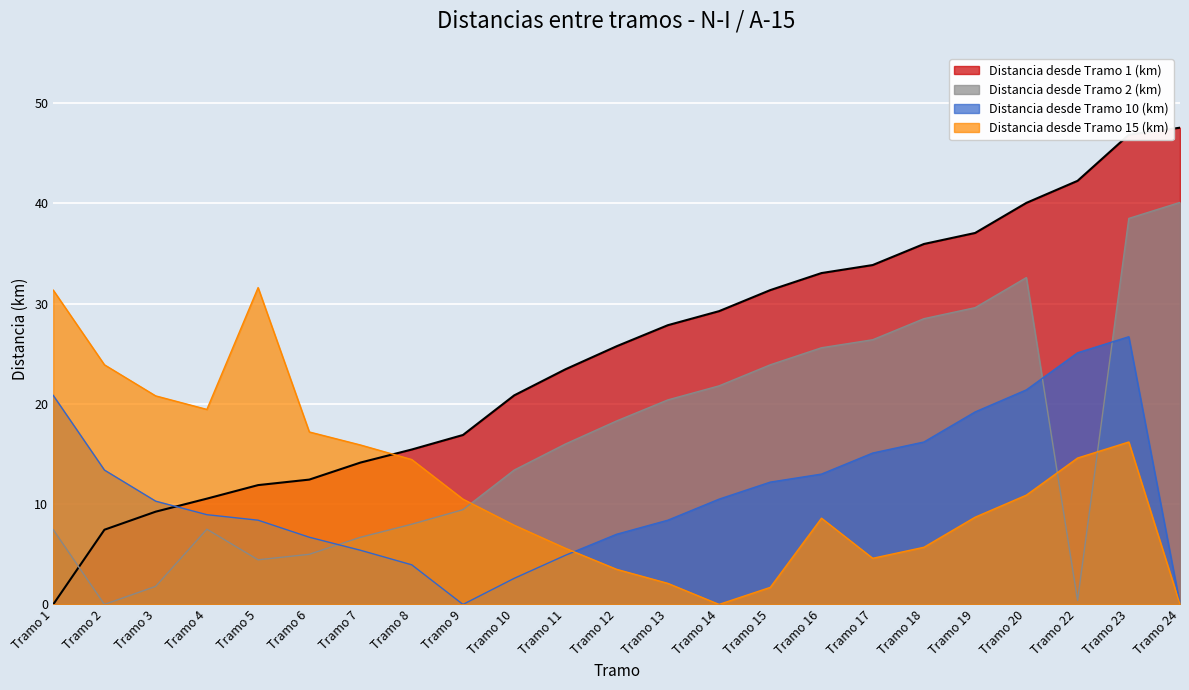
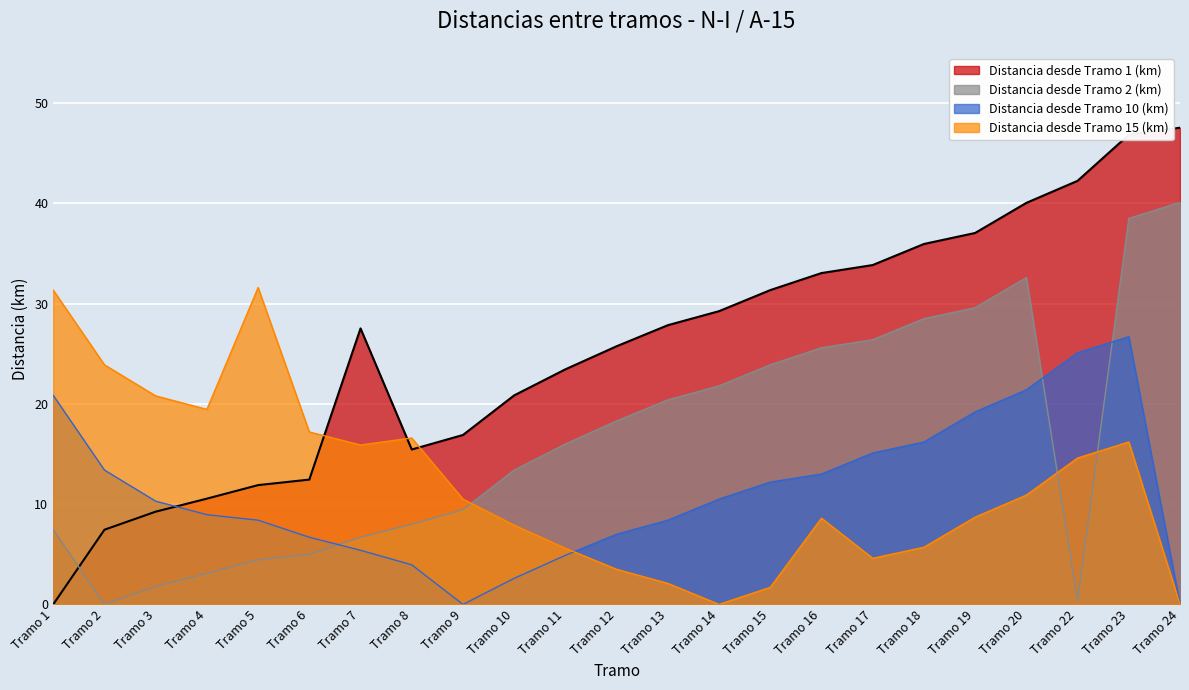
  {
    "Distancia desde Tramo 1 (km)": {
      "Tramo 1": 0.0,
      "Tramo 2": 7.5,
      "Tramo 3": 9.3,
      "Tramo 4": 10.6,
      "Tramo 5": 11.9,
      "Tramo 6": 12.5,
-     "Tramo 7": 14.2,
+     "Tramo 7": 27.5,
      "Tramo 8": 15.5,
      "Tramo 9": 16.9,
      "Tramo 10": 20.9,
      "Tramo 11": 23.5,
      "Tramo 12": 25.8,
      "Tramo 13": 27.9,
      "Tramo 14": 29.3,
      "Tramo 15": 31.4,
      "Tramo 16": 33.1,
      "Tramo 17": 33.9,
      "Tramo 18": 36.0,
      "Tramo 19": 37.1,
      "Tramo 20": 40.1,
      "Tramo 22": 42.3,
      "Tramo 24": 47.6
    },
    "Distancia desde Tramo 2 (km)": {
      "Tramo 1": 7.5,
      "Tramo 2": 0.0,
      "Tramo 3": 1.8,
-     "Tramo 4": 7.5,
+     "Tramo 4": 3.1,
      "Tramo 5": 4.5,
      "Tramo 6": 5.0,
      "Tramo 7": 6.7,
      "Tramo 8": 8.0,
      "Tramo 9": 9.5,
      "Tramo 10": 13.4,
      "Tramo 11": 16.0,
      "Tramo 12": 18.3,
      "Tramo 13": 20.4,
      "Tramo 14": 21.8,
      "Tramo 15": 23.9,
      "Tramo 16": 25.6,
      "Tramo 17": 26.4,
      "Tramo 18": 28.5,
      "Tramo 19": 29.6,
      "Tramo 20": 32.6,
      "Tramo 22": 0.4,
      "Tramo 23": 38.5,
      "Tramo 24": 40.1
    },
    "Distancia desde Tramo 10 (km)": {
      "Tramo 1": 20.9,
      "Tramo 2": 13.4,
      "Tramo 3": 10.3,
      "Tramo 4": 9.0,
      "Tramo 5": 8.4,
      "Tramo 6": 6.7,
      "Tramo 7": 5.4,
      "Tramo 8": 4.0,
      "Tramo 9": 0.0,
      "Tramo 10": 2.6,
      "Tramo 11": 4.9,
      "Tramo 12": 7.0,
      "Tramo 13": 8.4,
      "Tramo 14": 10.5,
      "Tramo 15": 12.2,
      "Tramo 16": 13.0,
      "Tramo 17": 15.1,
      "Tramo 18": 16.2,
      "Tramo 19": 19.2,
      "Tramo 20": 21.4,
      "Tramo 22": 25.1,
      "Tramo 23": 26.7
    },
    "Distancia desde Tramo 15 (km)": {
      "Tramo 1": 31.4,
      "Tramo 2": 23.9,
      "Tramo 3": 20.8,
      "Tramo 4": 19.5,
      "Tramo 5": 31.6,
      "Tramo 6": 17.2,
      "Tramo 7": 15.9,
-     "Tramo 8": 14.5,
+     "Tramo 8": 16.6,
      "Tramo 9": 10.5,
      "Tramo 10": 7.9,
      "Tramo 11": 5.6,
      "Tramo 12": 3.5,
      "Tramo 13": 2.1,
      "Tramo 14": 0.0,
      "Tramo 15": 1.7,
      "Tramo 16": 8.6,
      "Tramo 17": 4.6,
      "Tramo 18": 5.7,
      "Tramo 19": 8.7,
      "Tramo 20": 10.9,
      "Tramo 22": 14.6,
      "Tramo 23": 16.2
    }
  }
